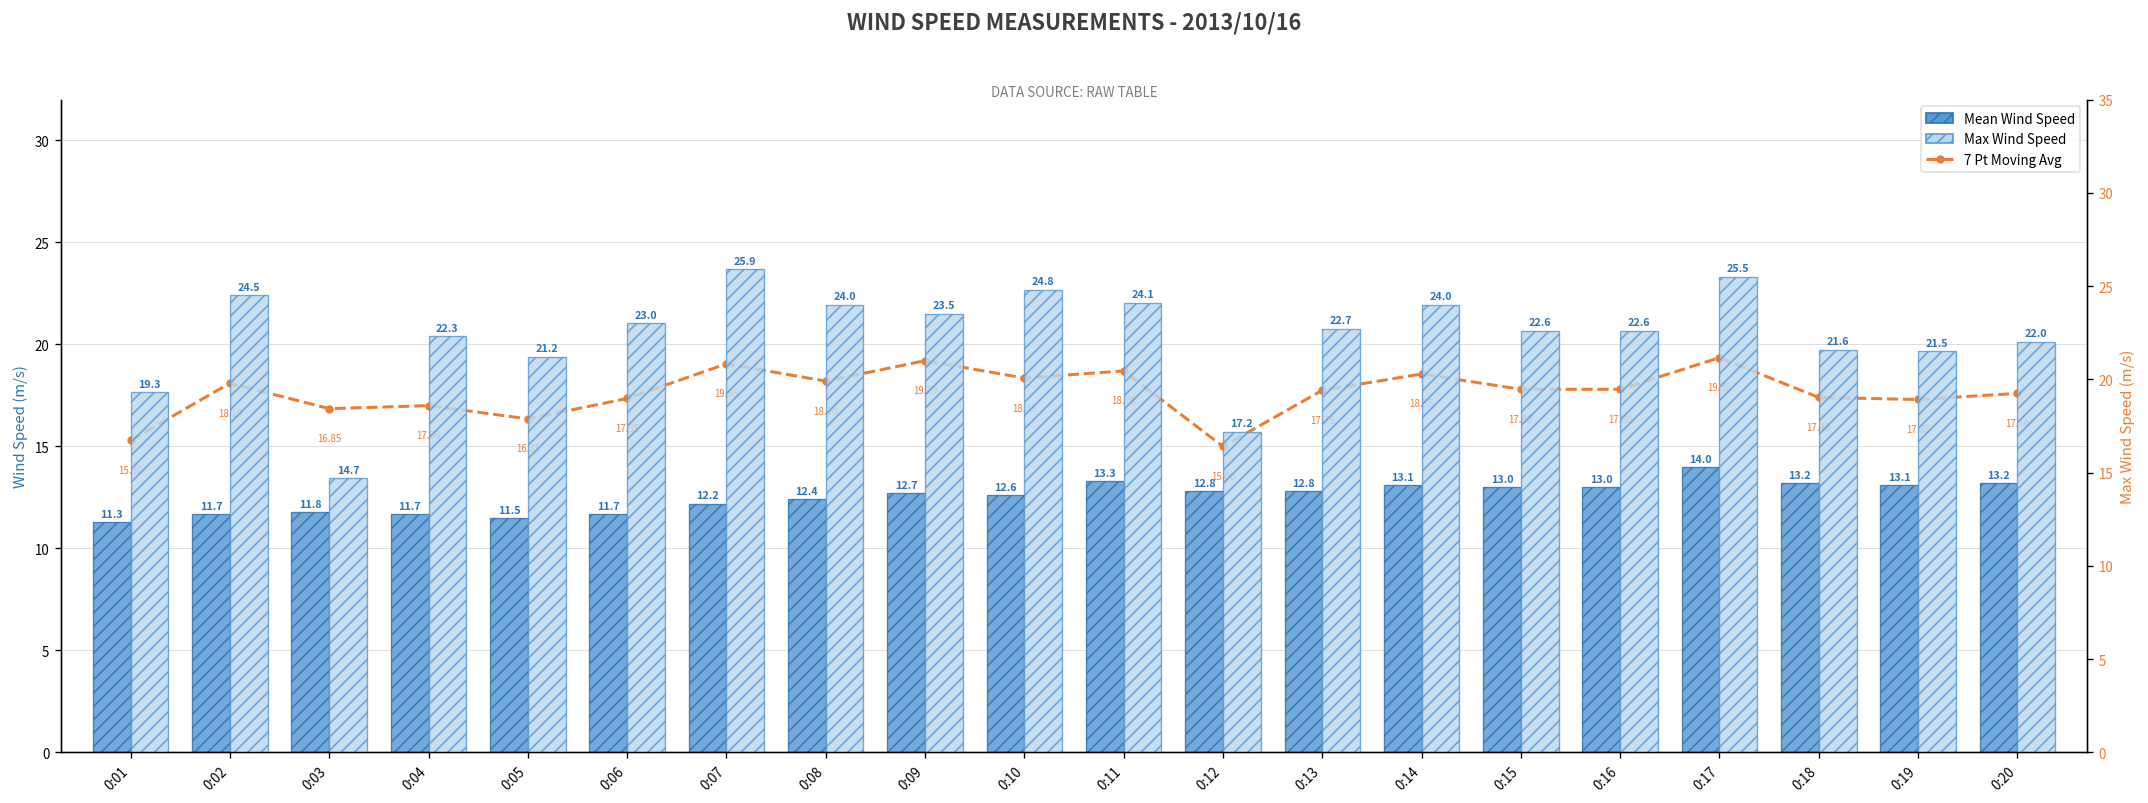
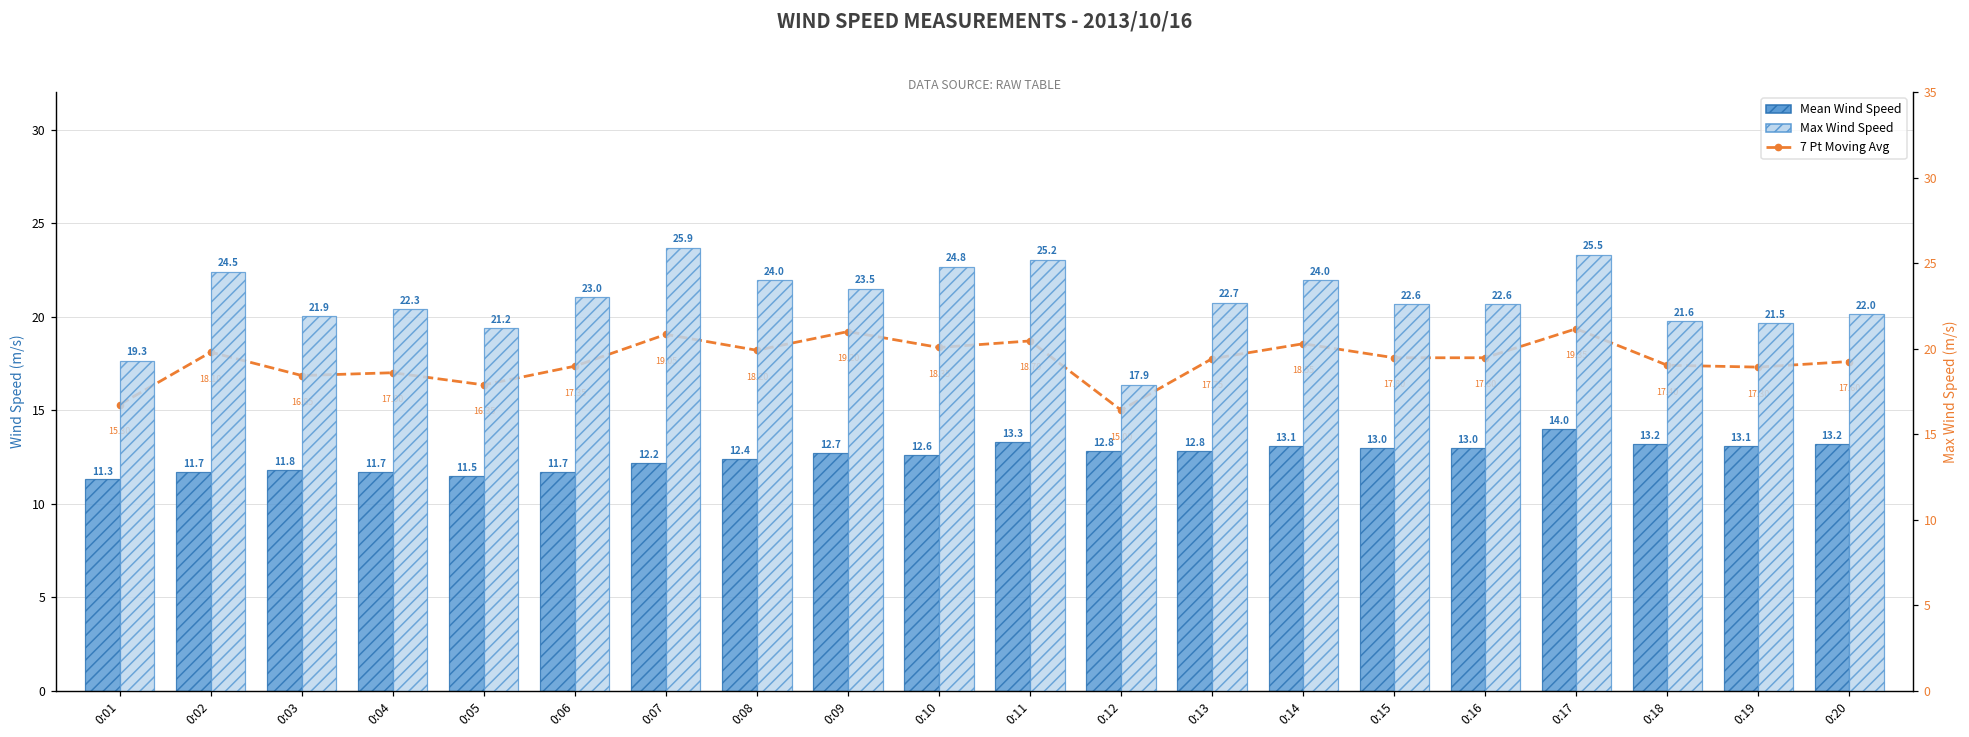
  {
    "Mean Wind Speed": {
      "0:01": 11.3,
      "0:02": 11.7,
      "0:03": 11.8,
      "0:04": 11.7,
      "0:05": 11.5,
      "0:06": 11.7,
      "0:07": 12.2,
      "0:08": 12.4,
      "0:09": 12.7,
      "0:10": 12.6,
      "0:11": 13.3,
      "0:12": 12.8,
      "0:13": 12.8,
      "0:14": 13.1,
      "0:15": 13.0,
      "0:16": 13.0,
      "0:17": 14.0,
      "0:18": 13.2,
      "0:19": 13.1,
      "0:20": 13.2
    },
    "Max Wind Speed": {
      "0:01": 19.3,
      "0:02": 24.5,
-     "0:03": 14.7,
+     "0:03": 21.9,
      "0:04": 22.3,
      "0:05": 21.2,
      "0:06": 23.0,
      "0:07": 25.9,
      "0:08": 24.0,
      "0:09": 23.5,
      "0:10": 24.8,
-     "0:11": 24.1,
-     "0:12": 17.2,
+     "0:11": 25.2,
+     "0:12": 17.9,
      "0:13": 22.7,
      "0:14": 24.0,
      "0:15": 22.6,
      "0:16": 22.6,
      "0:17": 25.5,
      "0:18": 21.6,
      "0:19": 21.5,
      "0:20": 22.0
    }
  }
